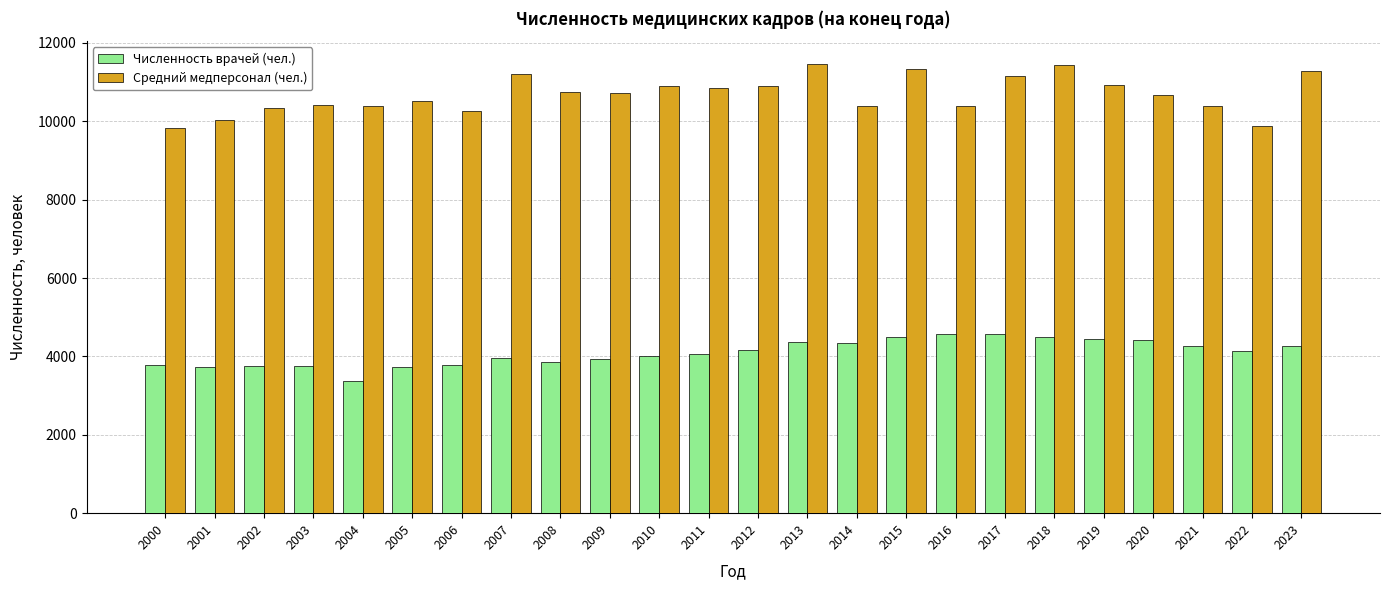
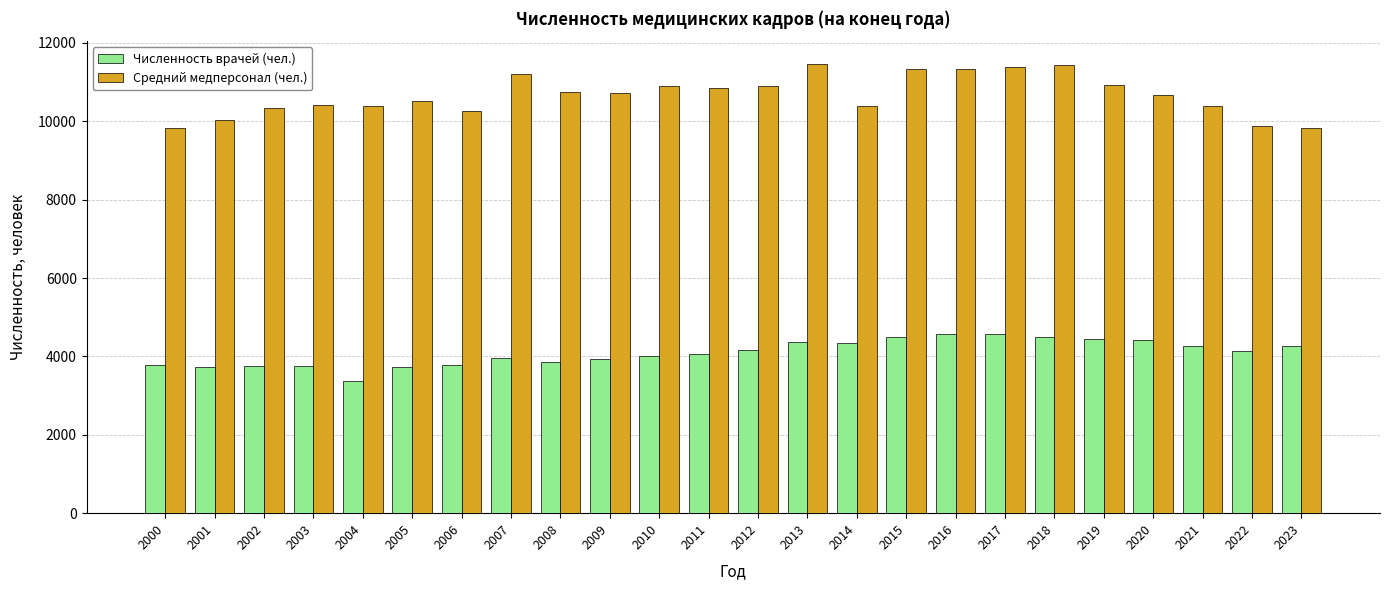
  {
    "Численность врачей (чел.)": {
      "2000": 3800,
      "2001": 3700,
      "2002": 3700,
      "2003": 3700,
      "2004": 3400,
      "2005": 3700,
      "2006": 3800,
      "2007": 3900,
      "2008": 3900,
      "2009": 3900,
      "2010": 4000,
      "2011": 4100,
      "2012": 4200,
      "2013": 4400,
      "2014": 4300,
      "2015": 4500,
      "2016": 4600,
      "2017": 4600,
      "2018": 4500,
      "2019": 4400,
      "2020": 4400,
      "2021": 4300,
      "2022": 4100,
      "2023": 4300
    },
    "Средний медперсонал (чел.)": {
      "2000": 9800,
      "2001": 10000,
      "2002": 10300,
      "2003": 10400,
      "2004": 10400,
      "2005": 10500,
      "2006": 10300,
      "2007": 11200,
      "2008": 10800,
      "2009": 10700,
      "2010": 10900,
      "2011": 10900,
      "2012": 10900,
      "2013": 11500,
      "2014": 10400,
      "2015": 11300,
-     "2016": 10400,
-     "2017": 11200,
+     "2016": 11300,
+     "2017": 11400,
      "2018": 11400,
      "2019": 10900,
      "2020": 10700,
      "2021": 10400,
      "2022": 9900,
-     "2023": 11300
+     "2023": 9800
    }
  }
